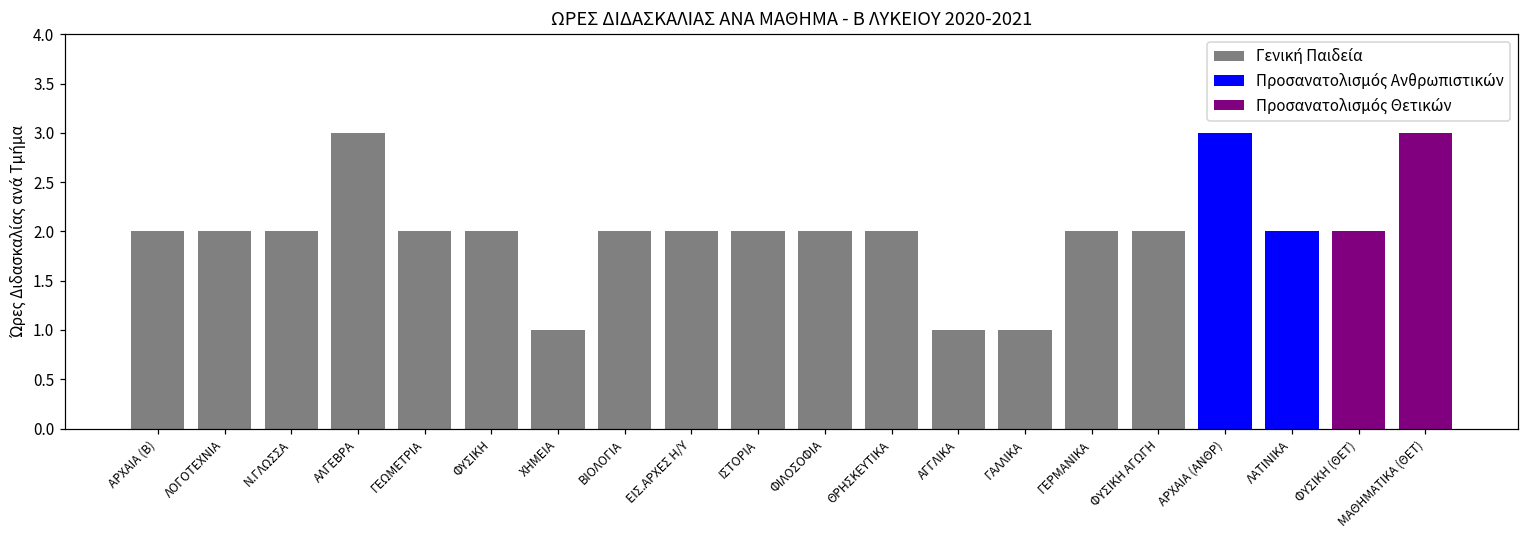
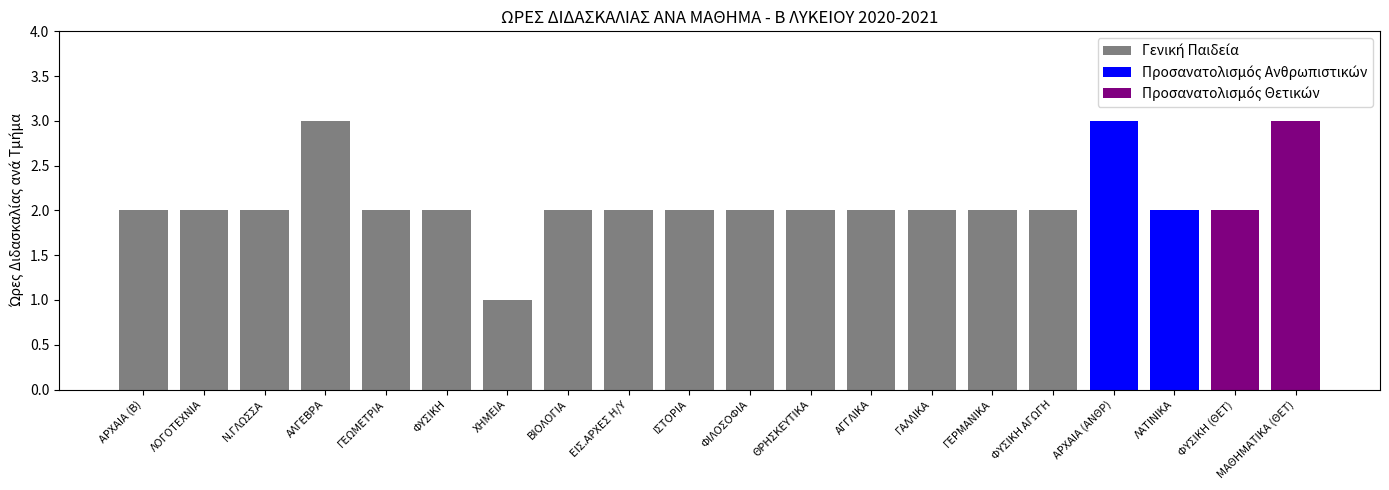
  {
    "Γενική Παιδεία": {
      "ΑΡΧΑΙΑ (Β)": 2,
      "ΛΟΓΟΤΕΧΝΙΑ": 2,
      "Ν.ΓΛΩΣΣΑ": 2,
      "ΑΛΓΕΒΡΑ": 3,
      "ΓΕΩΜΕΤΡΙΑ": 2,
      "ΦΥΣΙΚΗ": 2,
      "ΧΗΜΕΙΑ": 1,
      "ΒΙΟΛΟΓΙΑ": 2,
      "ΕΙΣ.ΑΡΧΕΣ Η/Υ": 2,
      "ΙΣΤΟΡΙΑ": 2,
      "ΦΙΛΟΣΟΦΙΑ": 2,
      "ΘΡΗΣΚΕΥΤΙΚΑ": 2,
-     "ΑΓΓΛΙΚΑ": 1,
-     "ΓΑΛΛΙΚΑ": 1,
+     "ΑΓΓΛΙΚΑ": 2,
+     "ΓΑΛΛΙΚΑ": 2,
      "ΓΕΡΜΑΝΙΚΑ": 2,
      "ΦΥΣΙΚΗ ΑΓΩΓΗ": 2
    },
    "Προσανατολισμός Ανθρωπιστικών": {
      "ΑΡΧΑΙΑ (ΑΝΘΡ)": 3,
      "ΛΑΤΙΝΙΚΑ": 2
    },
    "Προσανατολισμός Θετικών": {
      "ΦΥΣΙΚΗ (ΘΕΤ)": 2,
      "ΜΑΘΗΜΑΤΙΚΑ (ΘΕΤ)": 3
    }
  }
